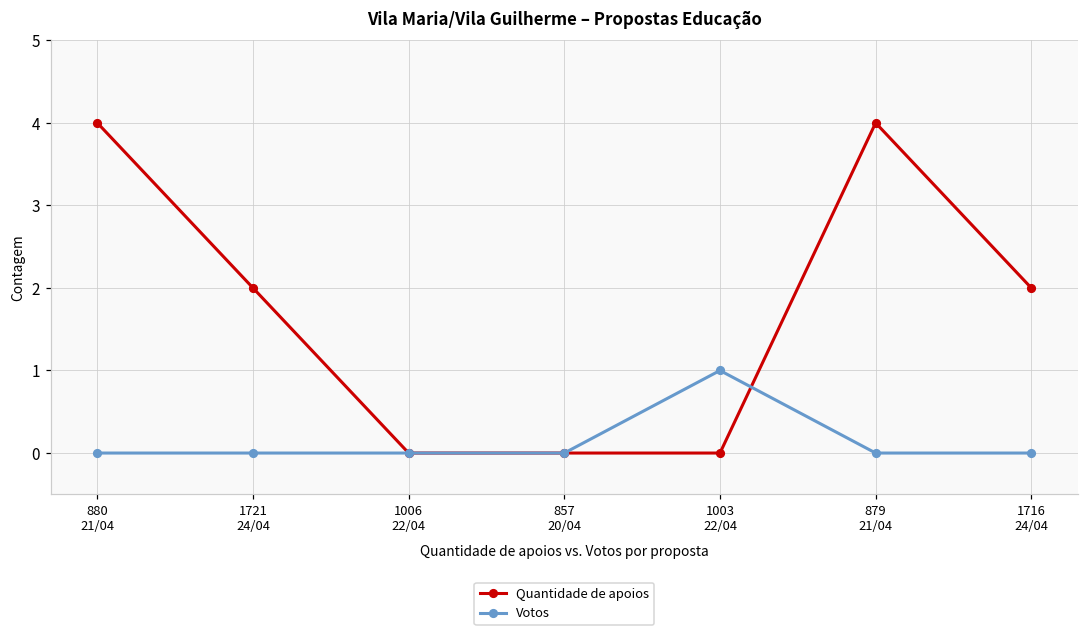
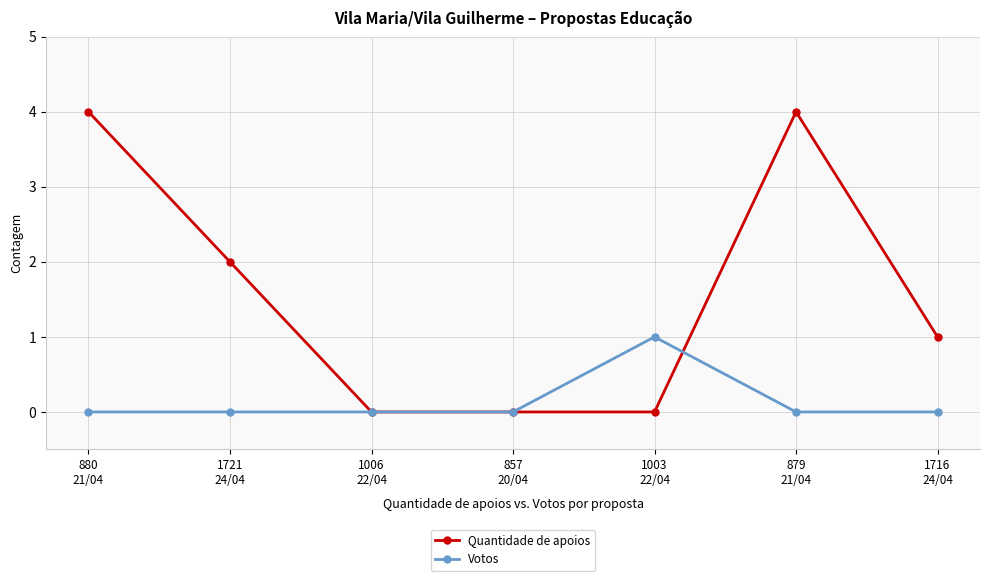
  {
    "Quantidade de apoios": {
      "880 21/04": 4,
      "1721 24/04": 2,
      "1003 22/04": 0,
      "879 21/04": 4,
-     "1716 24/04": 2
+     "1716 24/04": 1
    },
    "Votos": {
      "880 21/04": 0,
      "1721 24/04": 0,
      "1003 22/04": 1,
      "879 21/04": 0,
      "1716 24/04": 0
    }
  }
